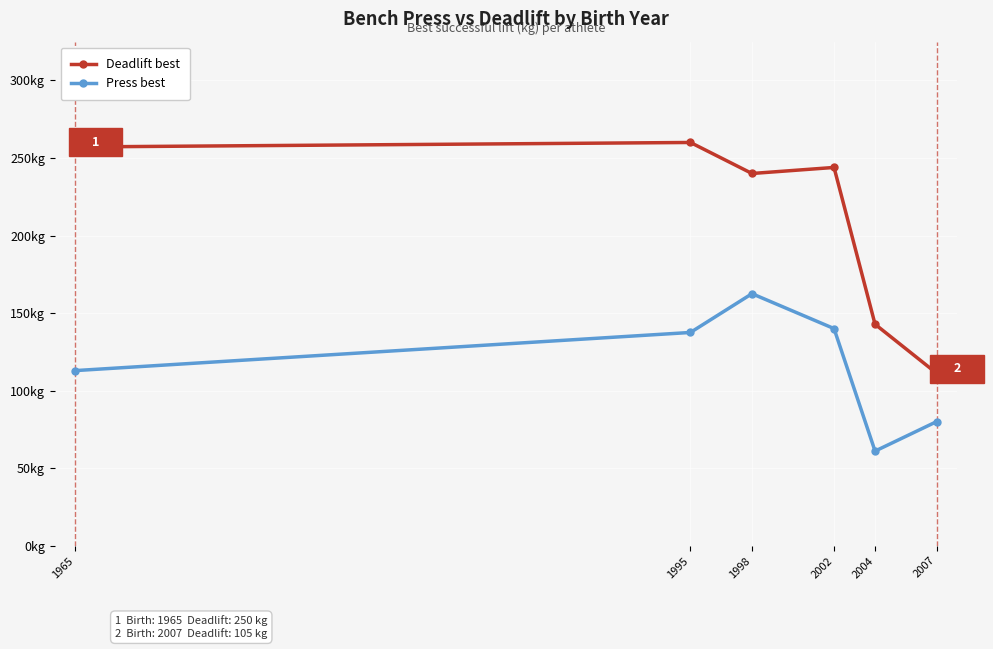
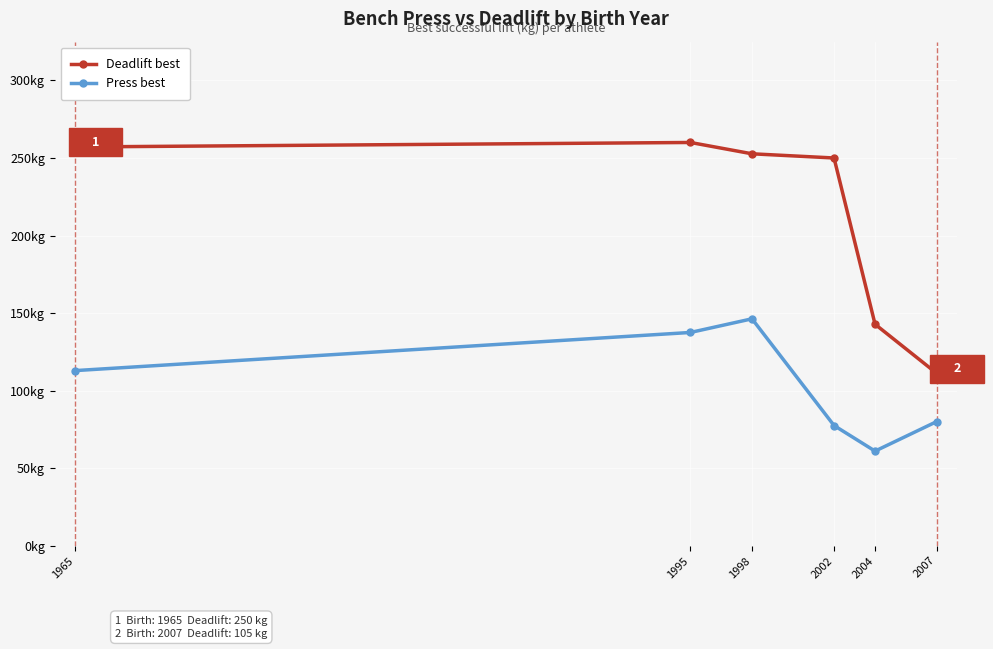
  {
    "Deadlift best": {
      "1995": "260kg",
-     "1998": "240kg",
-     "2002": "244kg",
+     "1998": "253kg",
+     "2002": "250kg",
      "2004": "143kg"
    },
    "Press best": {
      "1965": "113kg",
      "1995": "138kg",
-     "1998": "163kg",
-     "2002": "140kg",
+     "1998": "146kg",
+     "2002": "78kg",
      "2004": "61kg",
      "2007": "80kg"
    }
  }
